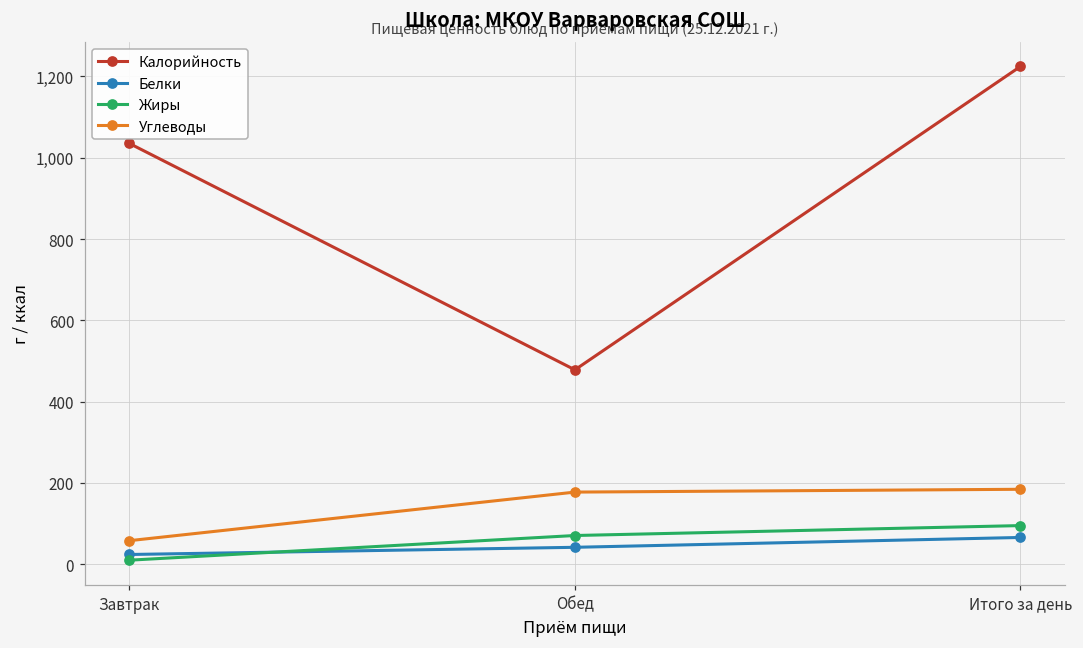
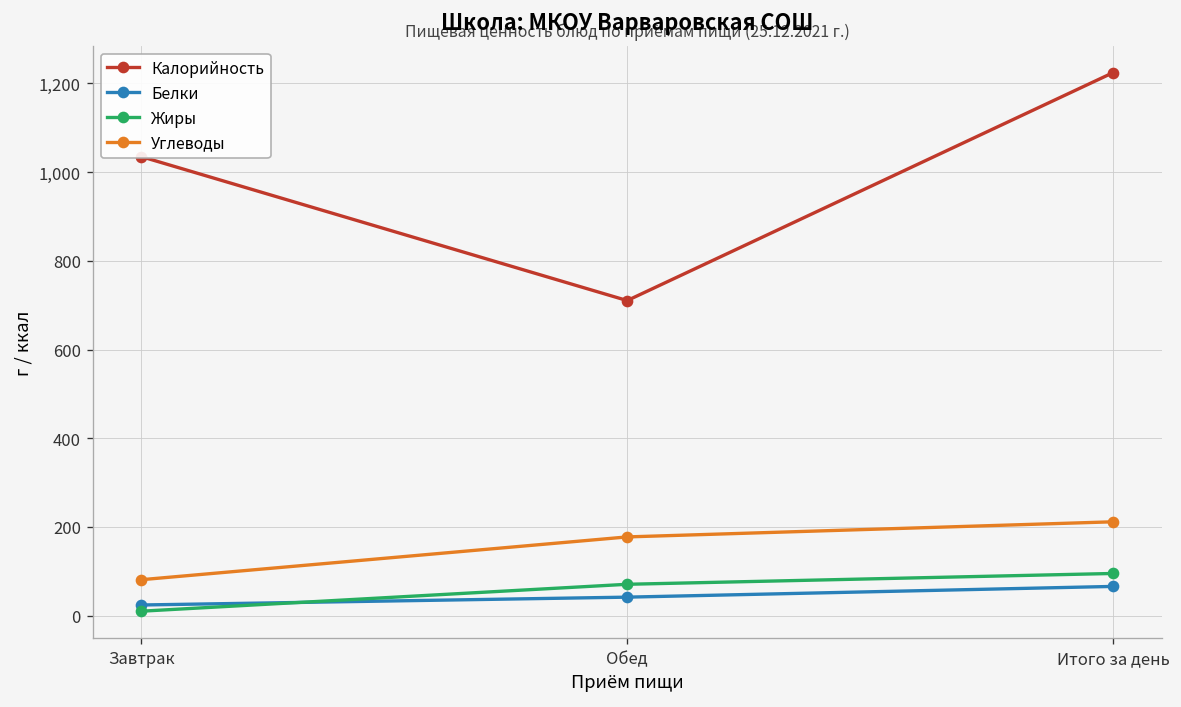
  {
    "Калорийность": {
      "Завтрак": "1,040",
-     "Обед": "480",
+     "Обед": "710",
      "Итого за день": "1,220"
    },
    "Белки": {
      "Завтрак": "20",
      "Обед": "40",
      "Итого за день": "70"
    },
    "Жиры": {
      "Завтрак": "10",
      "Обед": "70",
      "Итого за день": "100"
    },
    "Углеводы": {
-     "Завтрак": "60",
+     "Завтрак": "80",
      "Обед": "180",
-     "Итого за день": "180"
+     "Итого за день": "210"
    }
  }
